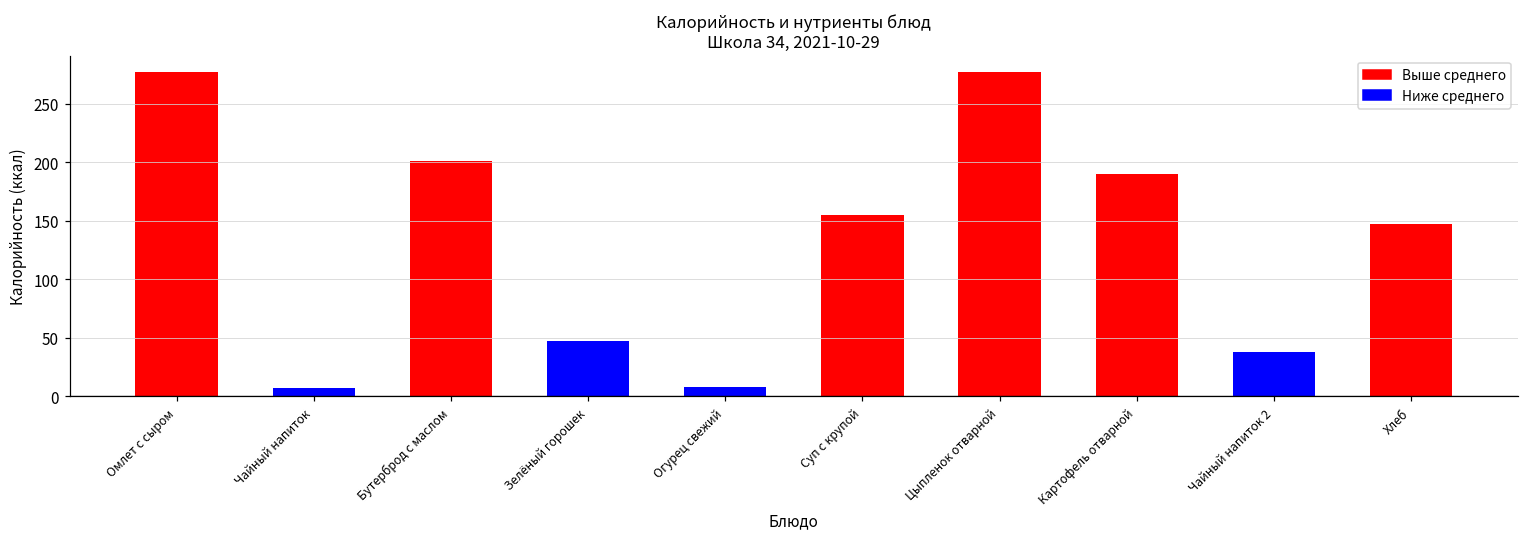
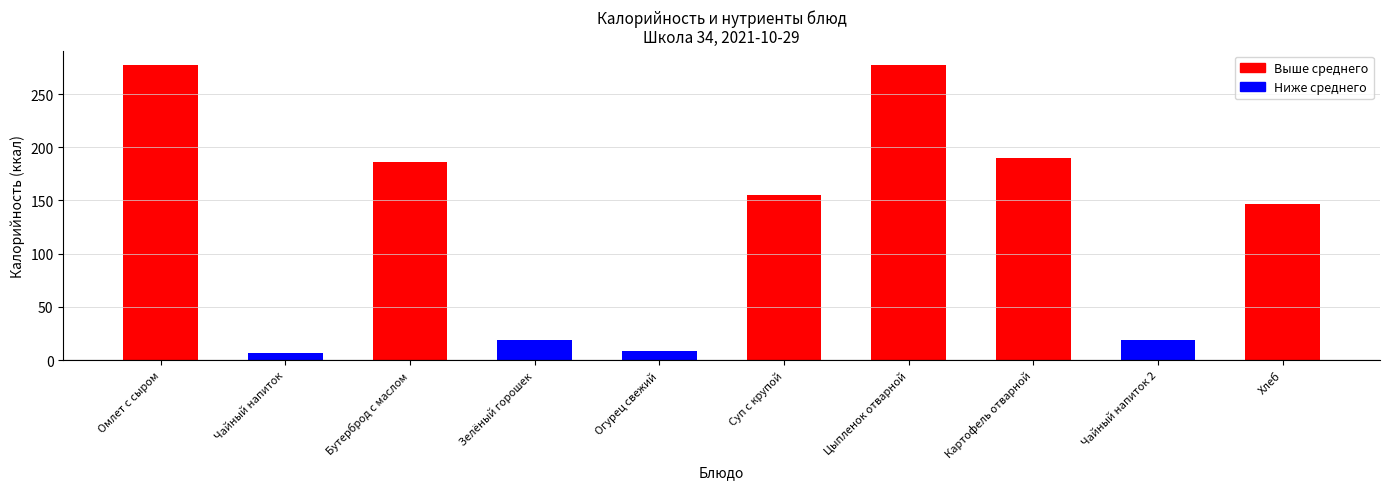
  {
    "Омлет с сыром": 277,
    "Чайный напиток": 7,
-   "Бутерброд с маслом": 201,
-   "Зелёный горошек": 47,
+   "Бутерброд с маслом": 186,
+   "Зелёный горошек": 19,
    "Огурец свежий": 8,
    "Суп с крупой": 155,
    "Цыпленок отварной": 277,
    "Картофель отварной": 190,
-   "Чайный напиток 2": 38,
+   "Чайный напиток 2": 19,
    "Хлеб": 147
  }
